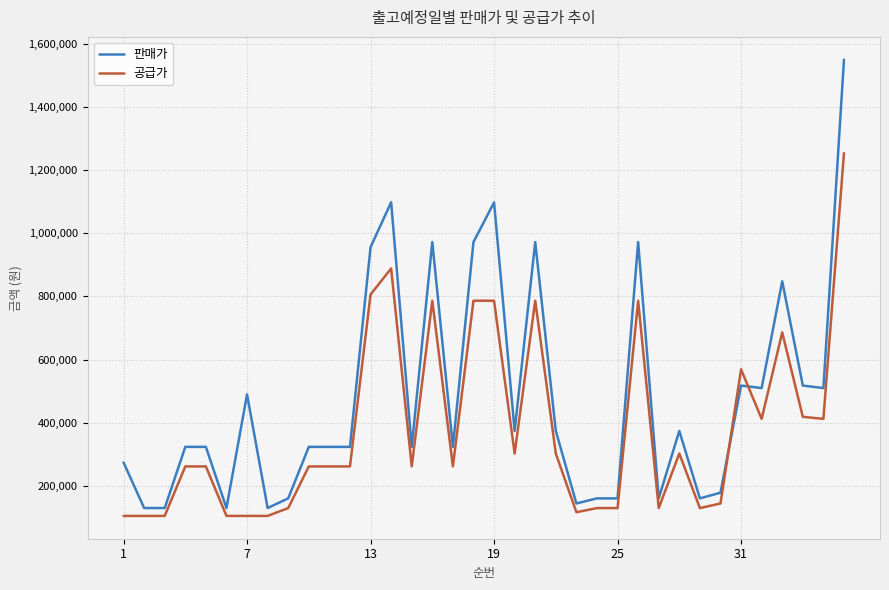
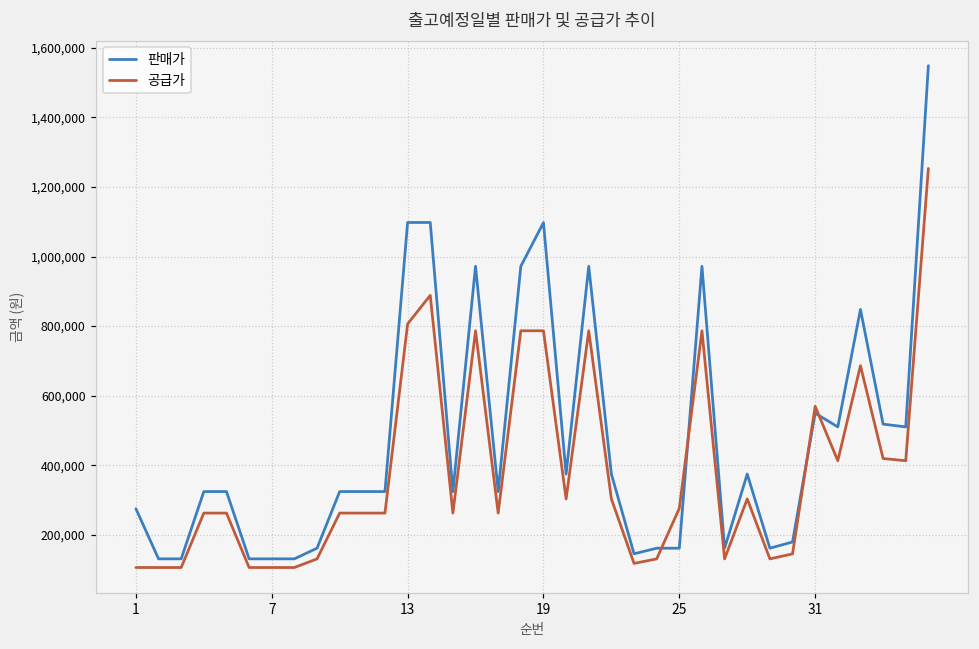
  {
    "판매가": {
      "1": "270,000",
-     "7": "490,000",
-     "13": "960,000",
+     "7": "130,000",
+     "13": "1,100,000",
      "19": "1,100,000",
      "25": "160,000",
-     "31": "520,000"
+     "31": "550,000"
    },
    "공급가": {
      "1": "110,000",
      "7": "110,000",
      "13": "810,000",
      "19": "790,000",
-     "25": "130,000",
+     "25": "280,000",
      "31": "570,000"
    }
  }
